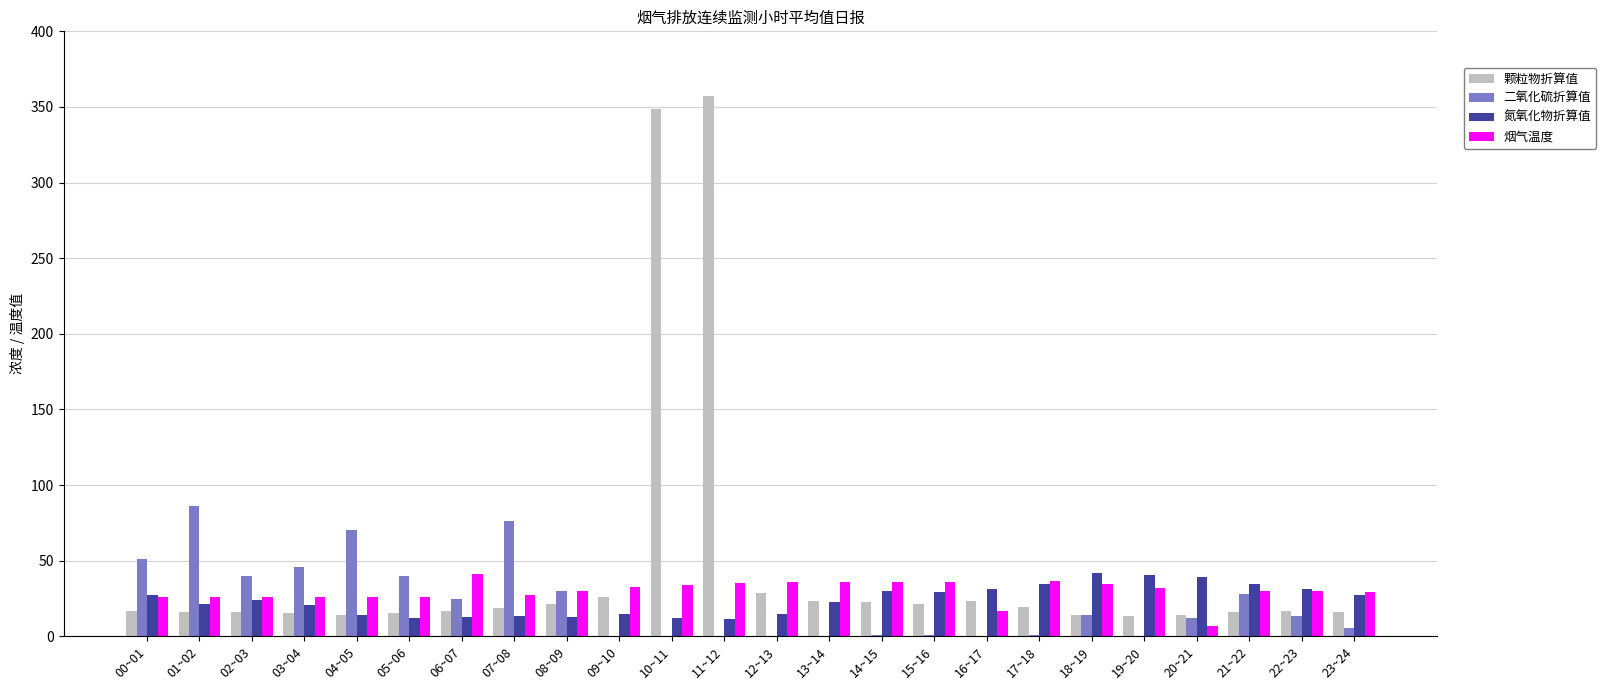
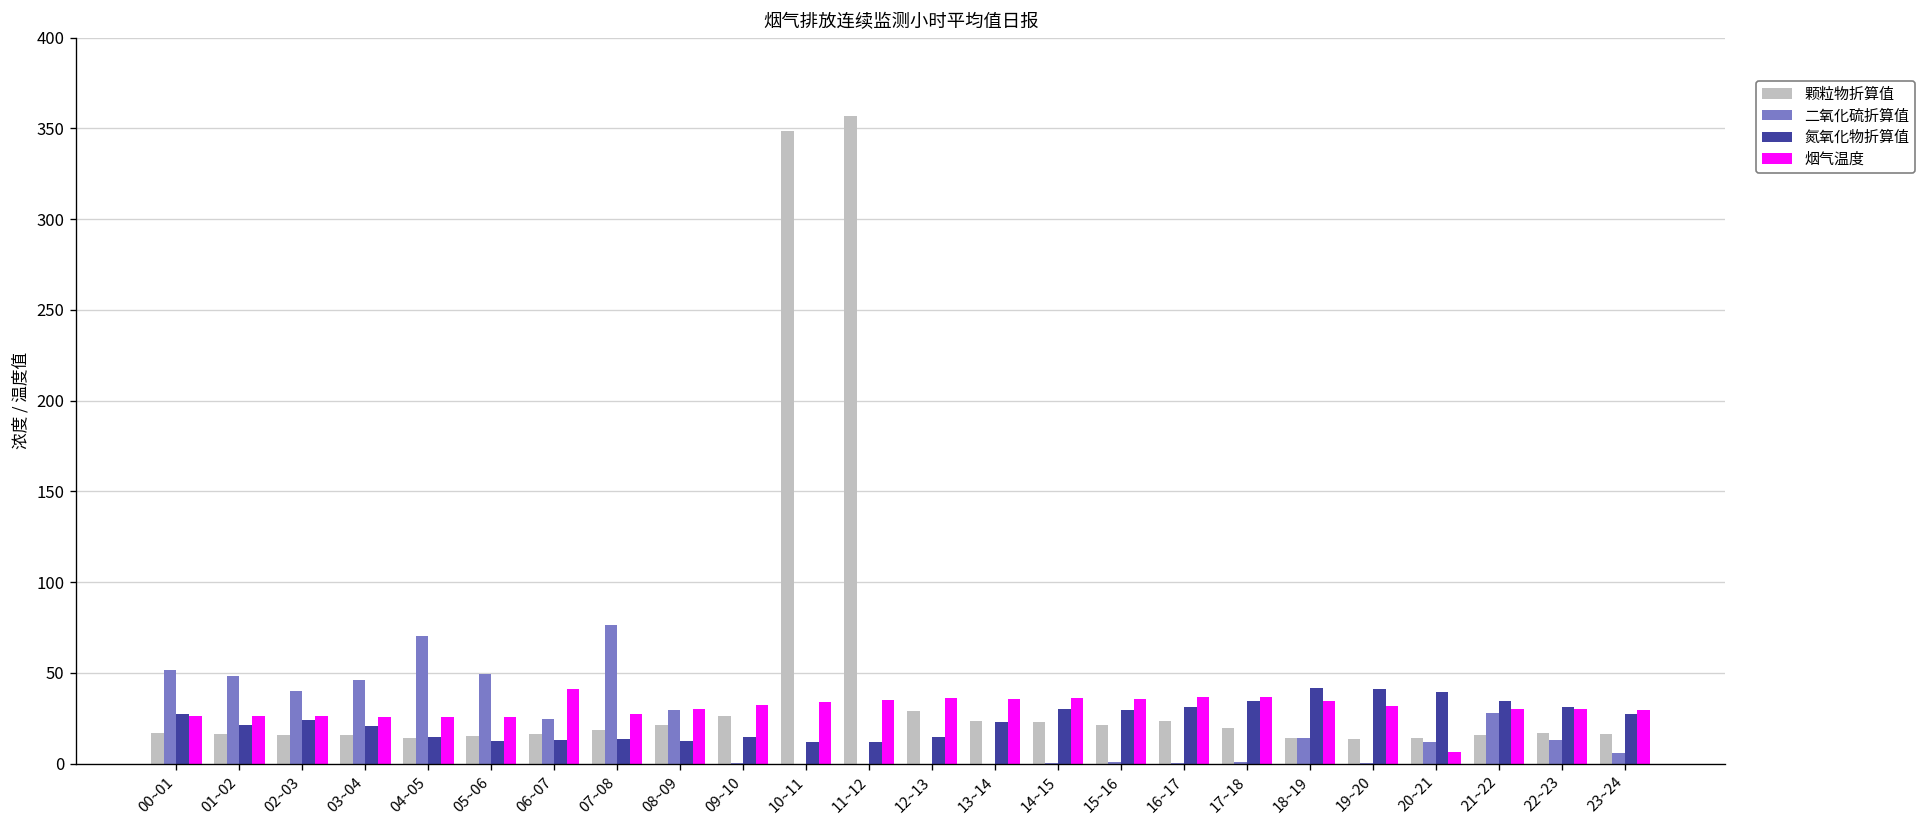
  {
    "颗粒物折算值": {
      "00~01": 17,
      "01~02": 16,
      "02~03": 16,
      "03~04": 16,
      "04~05": 14,
      "05~06": 15,
      "06~07": 16,
      "07~08": 18,
      "08~09": 21,
      "09~10": 26,
      "10~11": 348,
      "11~12": 357,
      "12~13": 29,
      "13~14": 24,
      "14~15": 23,
      "15~16": 21,
      "16~17": 24,
      "17~18": 19,
      "18~19": 14,
      "19~20": 14,
      "20~21": 14,
      "21~22": 16,
      "22~23": 17,
      "23~24": 16
    },
    "二氧化硫折算值": {
      "00~01": 51,
-     "01~02": 86,
+     "01~02": 48,
      "02~03": 40,
      "03~04": 46,
      "04~05": 70,
-     "05~06": 40,
+     "05~06": 49,
      "06~07": 25,
      "07~08": 76,
      "08~09": 30,
      "10~11": 0,
      "11~12": 0,
      "18~19": 14,
      "20~21": 12,
      "21~22": 28,
      "22~23": 13,
      "23~24": 6
    },
    "氮氧化物折算值": {
      "00~01": 27,
      "01~02": 21,
      "02~03": 24,
      "03~04": 21,
      "04~05": 14,
      "05~06": 12,
      "06~07": 13,
      "07~08": 13,
      "08~09": 13,
      "09~10": 15,
      "10~11": 12,
      "11~12": 12,
      "12~13": 14,
      "13~14": 23,
      "14~15": 30,
      "15~16": 29,
      "16~17": 31,
      "17~18": 34,
      "18~19": 42,
      "19~20": 41,
      "20~21": 39,
      "21~22": 35,
      "22~23": 31,
      "23~24": 27
    },
    "烟气温度": {
      "00~01": 26,
      "01~02": 26,
      "02~03": 26,
      "03~04": 26,
      "04~05": 26,
      "05~06": 26,
      "06~07": 41,
      "07~08": 27,
      "08~09": 30,
      "09~10": 32,
      "10~11": 34,
      "11~12": 35,
      "12~13": 36,
      "13~14": 36,
      "14~15": 36,
      "15~16": 36,
-     "16~17": 17,
+     "16~17": 37,
      "17~18": 37,
      "18~19": 34,
      "19~20": 32,
      "20~21": 7,
      "21~22": 30,
      "22~23": 30,
      "23~24": 29
    }
  }
